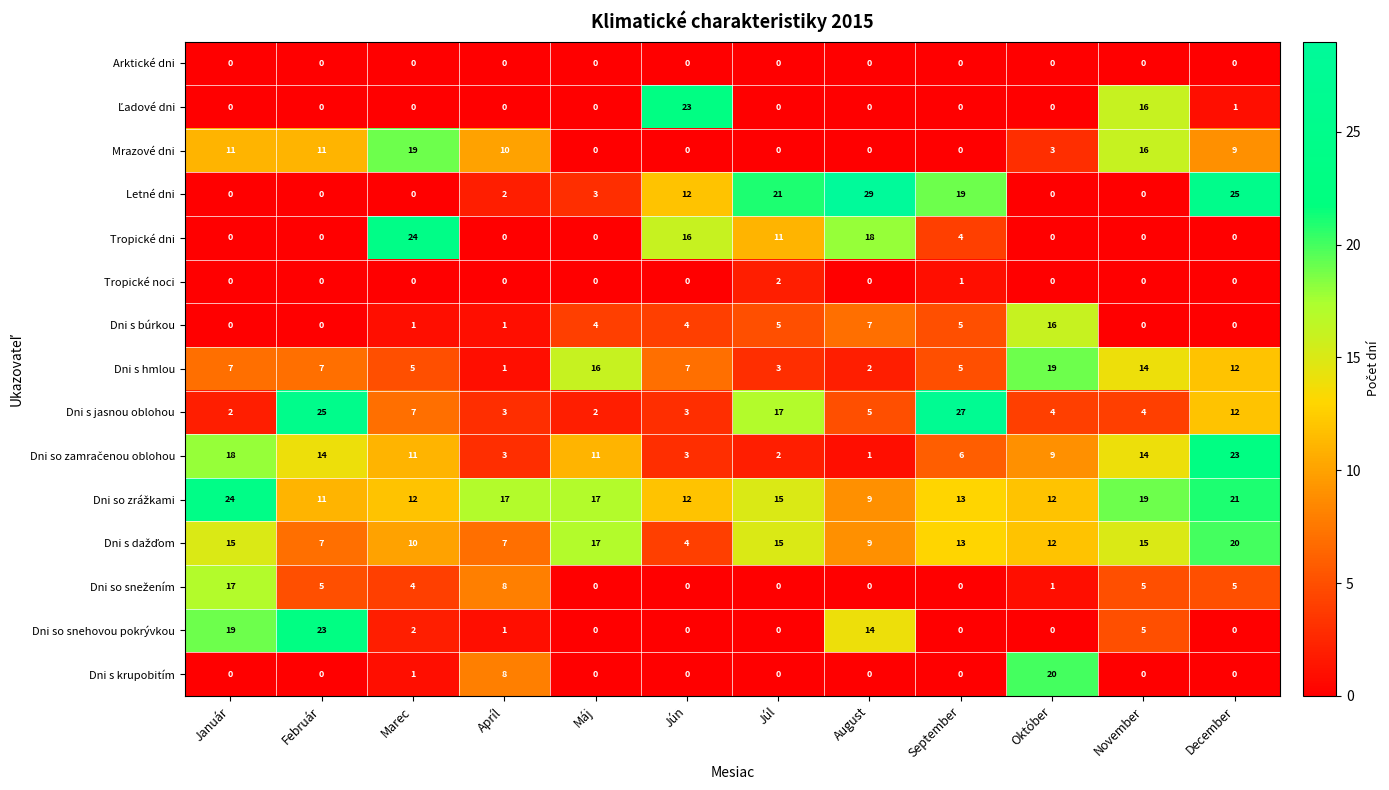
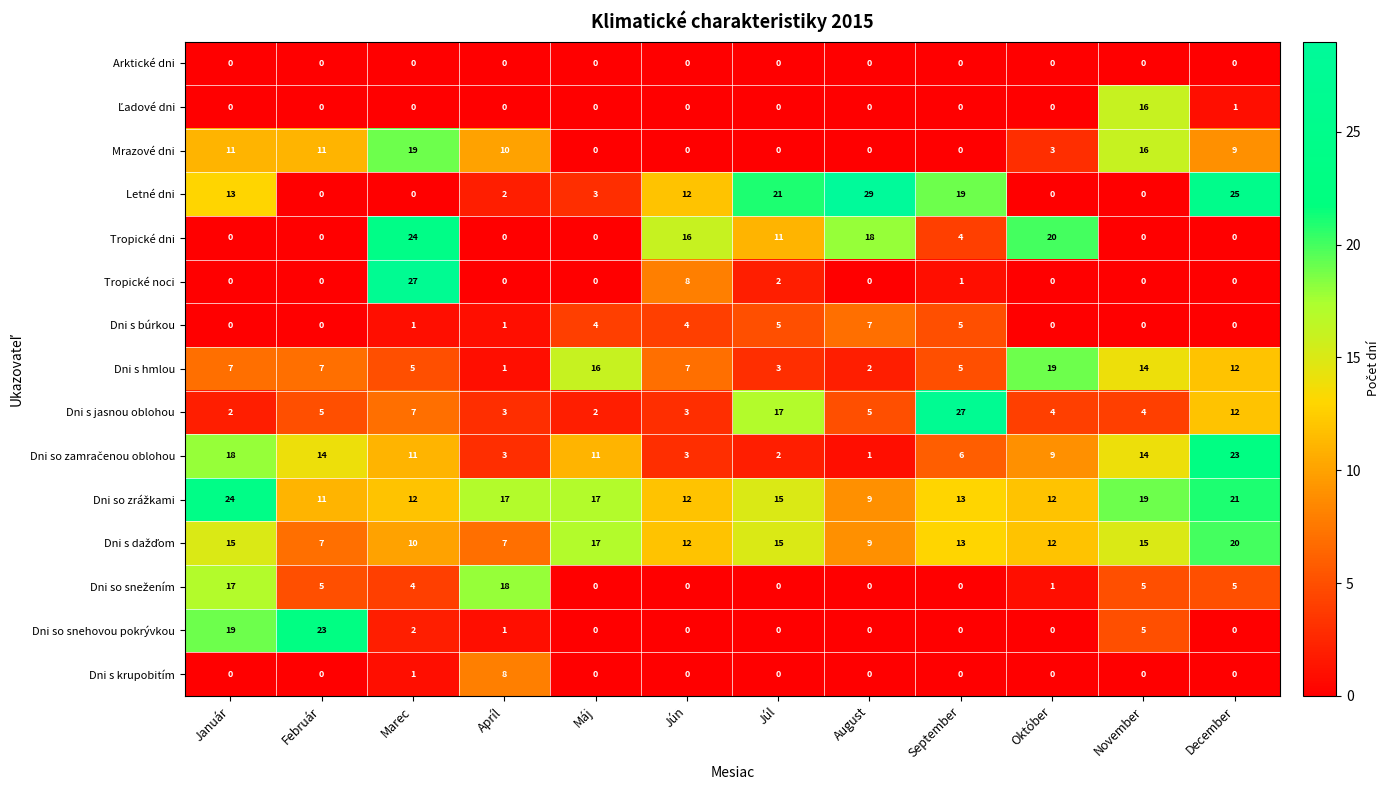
  {
    "Arktické dni": {
      "Január": 0,
      "Február": 0,
      "Marec": 0,
      "Apríl": 0,
      "Máj": 0,
      "Jún": 0,
      "Júl": 0,
      "August": 0,
      "September": 0,
      "Október": 0,
      "November": 0,
      "December": 0
    },
    "Ľadové dni": {
      "Január": 0,
      "Február": 0,
      "Marec": 0,
      "Apríl": 0,
      "Máj": 0,
-     "Jún": 23,
+     "Jún": 0,
      "Júl": 0,
      "August": 0,
      "September": 0,
      "Október": 0,
      "November": 16,
      "December": 1
    },
    "Mrazové dni": {
      "Január": 11,
      "Február": 11,
      "Marec": 19,
      "Apríl": 10,
      "Máj": 0,
      "Jún": 0,
      "Júl": 0,
      "August": 0,
      "September": 0,
      "Október": 3,
      "November": 16,
      "December": 9
    },
    "Letné dni": {
-     "Január": 0,
+     "Január": 13,
      "Február": 0,
      "Marec": 0,
      "Apríl": 2,
      "Máj": 3,
      "Jún": 12,
      "Júl": 21,
      "August": 29,
      "September": 19,
      "Október": 0,
      "November": 0,
      "December": 25
    },
    "Tropické dni": {
      "Január": 0,
      "Február": 0,
      "Marec": 24,
      "Apríl": 0,
      "Máj": 0,
      "Jún": 16,
      "Júl": 11,
      "August": 18,
      "September": 4,
-     "Október": 0,
+     "Október": 20,
      "November": 0,
      "December": 0
    },
    "Tropické noci": {
      "Január": 0,
      "Február": 0,
-     "Marec": 0,
+     "Marec": 27,
      "Apríl": 0,
      "Máj": 0,
-     "Jún": 0,
+     "Jún": 8,
      "Júl": 2,
      "August": 0,
      "September": 1,
      "Október": 0,
      "November": 0,
      "December": 0
    },
    "Dni s búrkou": {
      "Január": 0,
      "Február": 0,
      "Marec": 1,
      "Apríl": 1,
      "Máj": 4,
      "Jún": 4,
      "Júl": 5,
      "August": 7,
      "September": 5,
-     "Október": 16,
+     "Október": 0,
      "November": 0,
      "December": 0
    },
    "Dni s hmlou": {
      "Január": 7,
      "Február": 7,
      "Marec": 5,
      "Apríl": 1,
      "Máj": 16,
      "Jún": 7,
      "Júl": 3,
      "August": 2,
      "September": 5,
      "Október": 19,
      "November": 14,
      "December": 12
    },
    "Dni s jasnou oblohou": {
      "Január": 2,
-     "Február": 25,
+     "Február": 5,
      "Marec": 7,
      "Apríl": 3,
      "Máj": 2,
      "Jún": 3,
      "Júl": 17,
      "August": 5,
      "September": 27,
      "Október": 4,
      "November": 4,
      "December": 12
    },
    "Dni so zamračenou oblohou": {
      "Január": 18,
      "Február": 14,
      "Marec": 11,
      "Apríl": 3,
      "Máj": 11,
      "Jún": 3,
      "Júl": 2,
      "August": 1,
      "September": 6,
      "Október": 9,
      "November": 14,
      "December": 23
    },
    "Dni so zrážkami": {
      "Január": 24,
      "Február": 11,
      "Marec": 12,
      "Apríl": 17,
      "Máj": 17,
      "Jún": 12,
      "Júl": 15,
      "August": 9,
      "September": 13,
      "Október": 12,
      "November": 19,
      "December": 21
    },
    "Dni s dažďom": {
      "Január": 15,
      "Február": 7,
      "Marec": 10,
      "Apríl": 7,
      "Máj": 17,
-     "Jún": 4,
+     "Jún": 12,
      "Júl": 15,
      "August": 9,
      "September": 13,
      "Október": 12,
      "November": 15,
      "December": 20
    },
    "Dni so snežením": {
      "Január": 17,
      "Február": 5,
      "Marec": 4,
-     "Apríl": 8,
+     "Apríl": 18,
      "Máj": 0,
      "Jún": 0,
      "Júl": 0,
      "August": 0,
      "September": 0,
      "Október": 1,
      "November": 5,
      "December": 5
    },
    "Dni so snehovou pokrývkou": {
      "Január": 19,
      "Február": 23,
      "Marec": 2,
      "Apríl": 1,
      "Máj": 0,
      "Jún": 0,
      "Júl": 0,
-     "August": 14,
+     "August": 0,
      "September": 0,
      "Október": 0,
      "November": 5,
      "December": 0
    },
    "Dni s krupobitím": {
      "Január": 0,
      "Február": 0,
      "Marec": 1,
      "Apríl": 8,
      "Máj": 0,
      "Jún": 0,
      "Júl": 0,
      "August": 0,
      "September": 0,
-     "Október": 20,
+     "Október": 0,
      "November": 0,
      "December": 0
    }
  }
